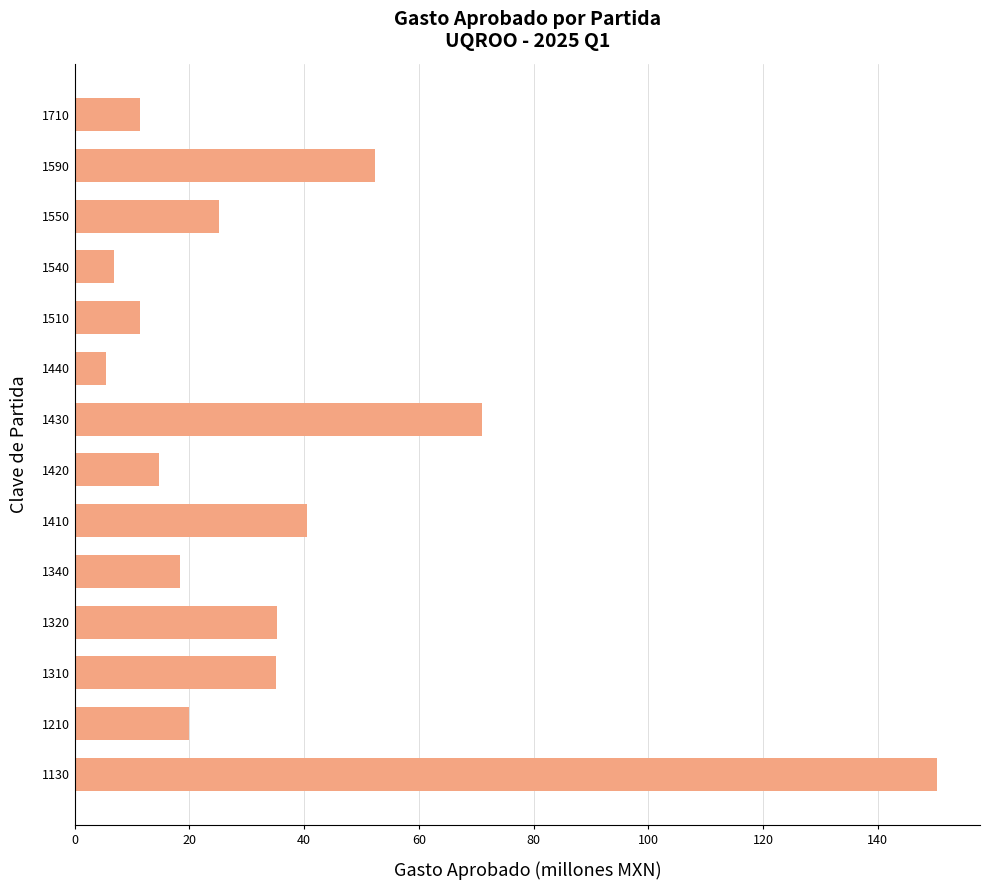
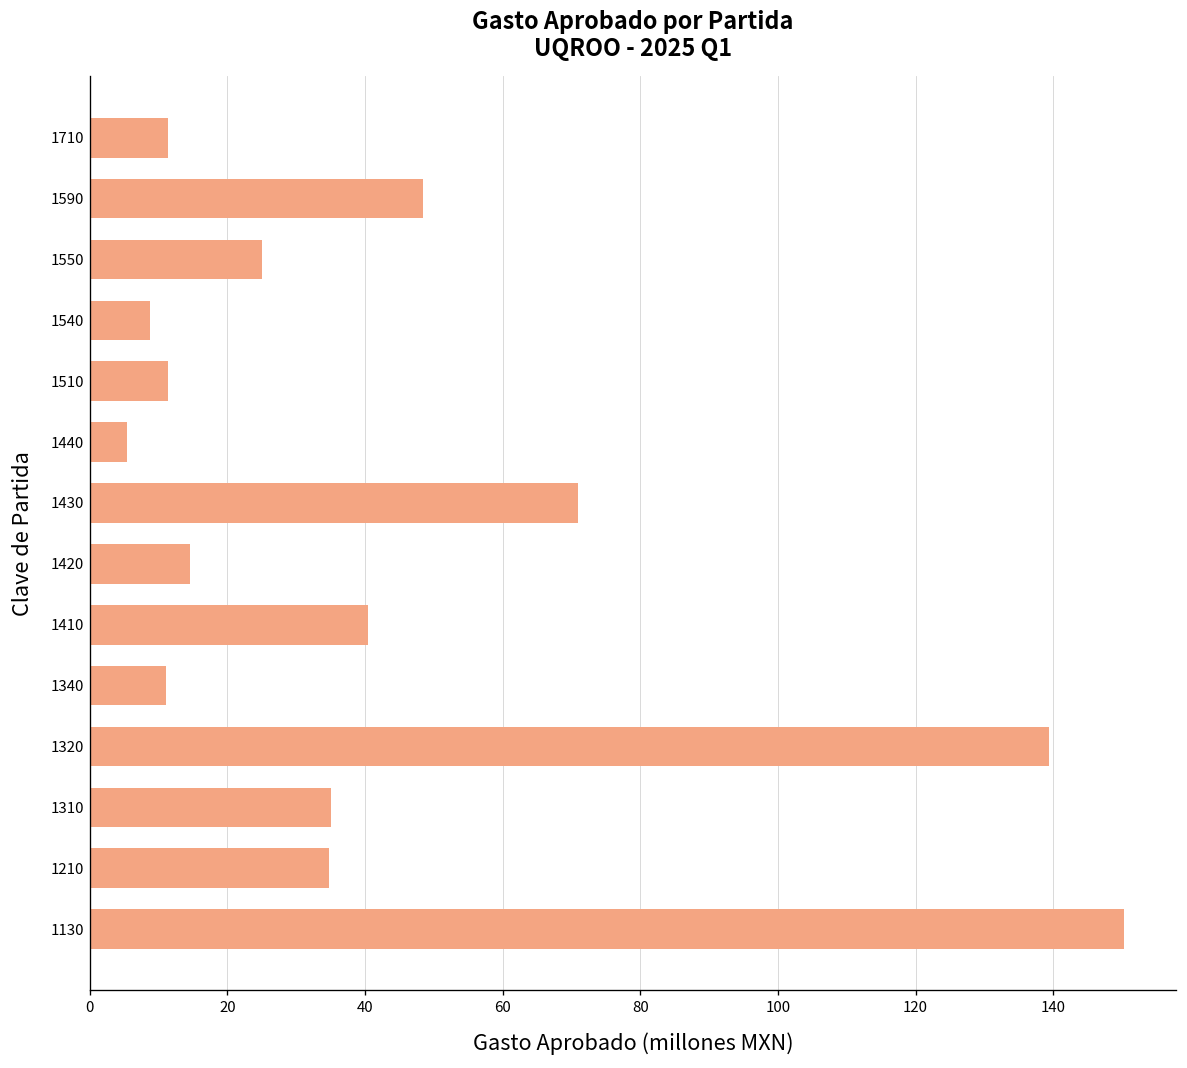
  {
    "1710": 11,
-   "1590": 52,
+   "1590": 48,
    "1550": 25,
-   "1540": 7,
+   "1540": 9,
    "1510": 11,
    "1440": 5,
    "1430": 71,
    "1420": 15,
    "1410": 40,
-   "1340": 18,
-   "1320": 35,
+   "1340": 11,
+   "1320": 139,
    "1310": 35,
-   "1210": 20,
+   "1210": 35,
    "1130": 150
  }
